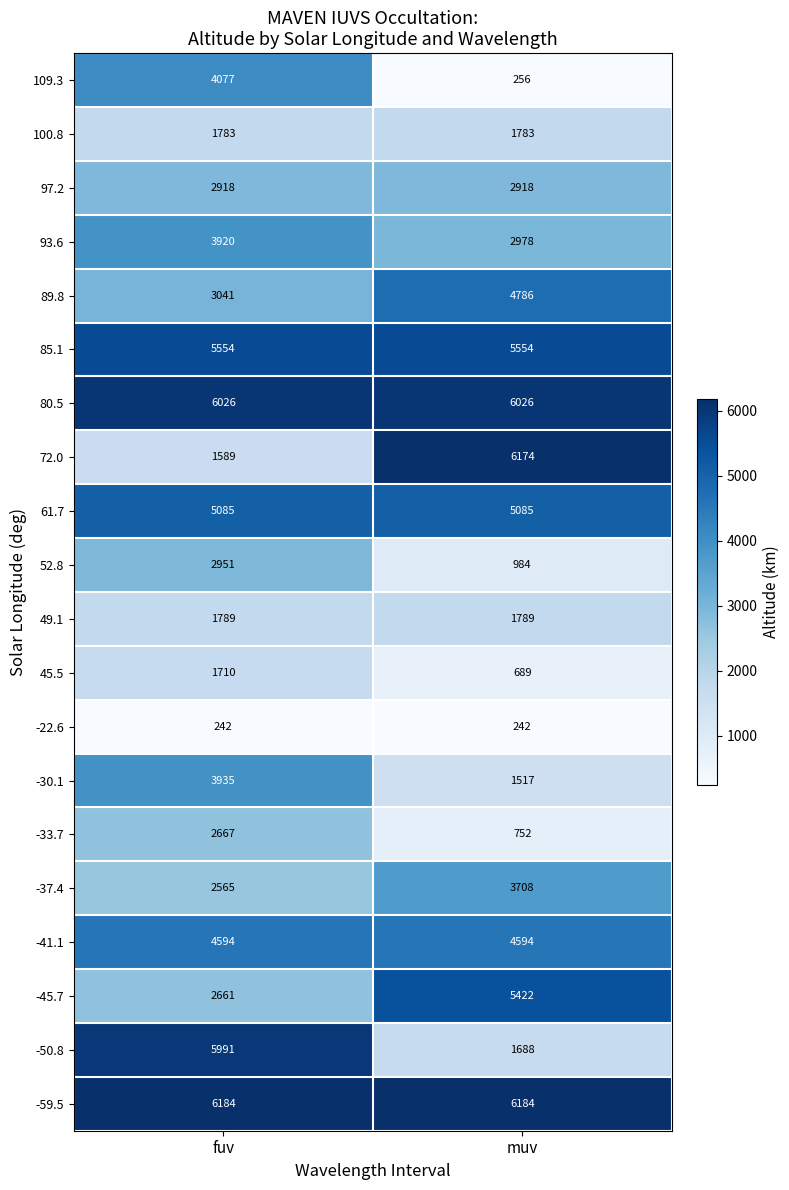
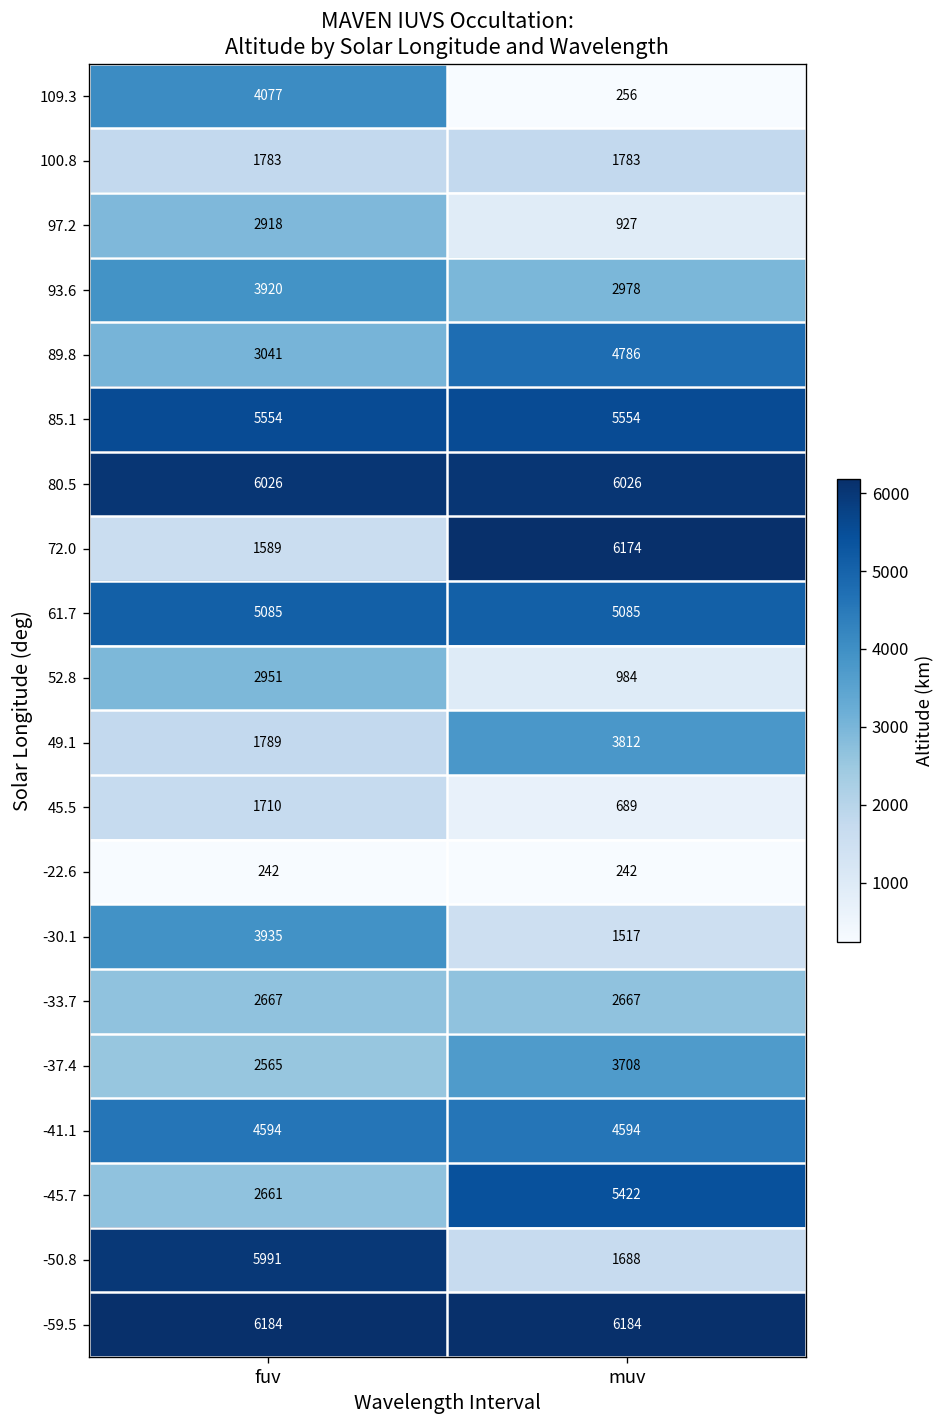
  {
    "109.3": {
      "fuv": 4077,
      "muv": 256
    },
    "100.8": {
      "fuv": 1783,
      "muv": 1783
    },
    "97.2": {
      "fuv": 2918,
-     "muv": 2918
+     "muv": 927
    },
    "93.6": {
      "fuv": 3920,
      "muv": 2978
    },
    "89.8": {
      "fuv": 3041,
      "muv": 4786
    },
    "85.1": {
      "fuv": 5554,
      "muv": 5554
    },
    "80.5": {
      "fuv": 6026,
      "muv": 6026
    },
    "72.0": {
      "fuv": 1589,
      "muv": 6174
    },
    "61.7": {
      "fuv": 5085,
      "muv": 5085
    },
    "52.8": {
      "fuv": 2951,
      "muv": 984
    },
    "49.1": {
      "fuv": 1789,
-     "muv": 1789
+     "muv": 3812
    },
    "45.5": {
      "fuv": 1710,
      "muv": 689
    },
    "-22.6": {
      "fuv": 242,
      "muv": 242
    },
    "-30.1": {
      "fuv": 3935,
      "muv": 1517
    },
    "-33.7": {
      "fuv": 2667,
-     "muv": 752
+     "muv": 2667
    },
    "-37.4": {
      "fuv": 2565,
      "muv": 3708
    },
    "-41.1": {
      "fuv": 4594,
      "muv": 4594
    },
    "-45.7": {
      "fuv": 2661,
      "muv": 5422
    },
    "-50.8": {
      "fuv": 5991,
      "muv": 1688
    },
    "-59.5": {
      "fuv": 6184,
      "muv": 6184
    }
  }
